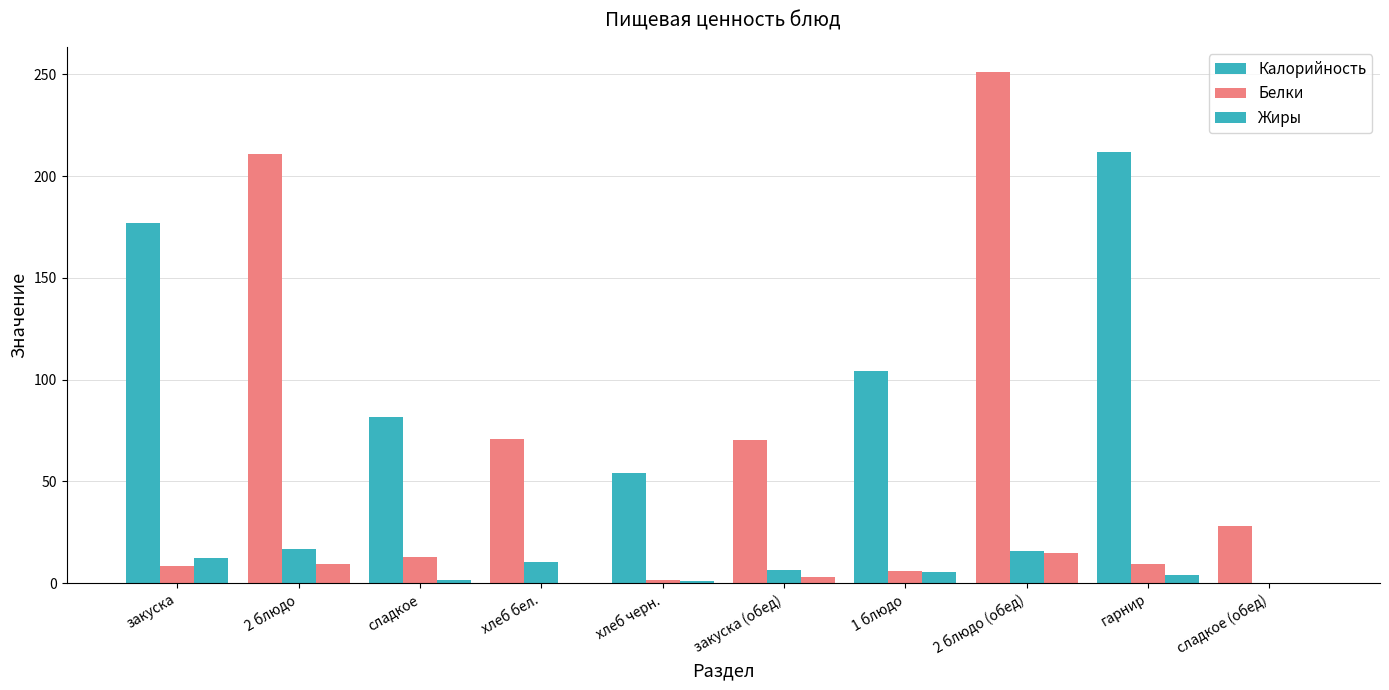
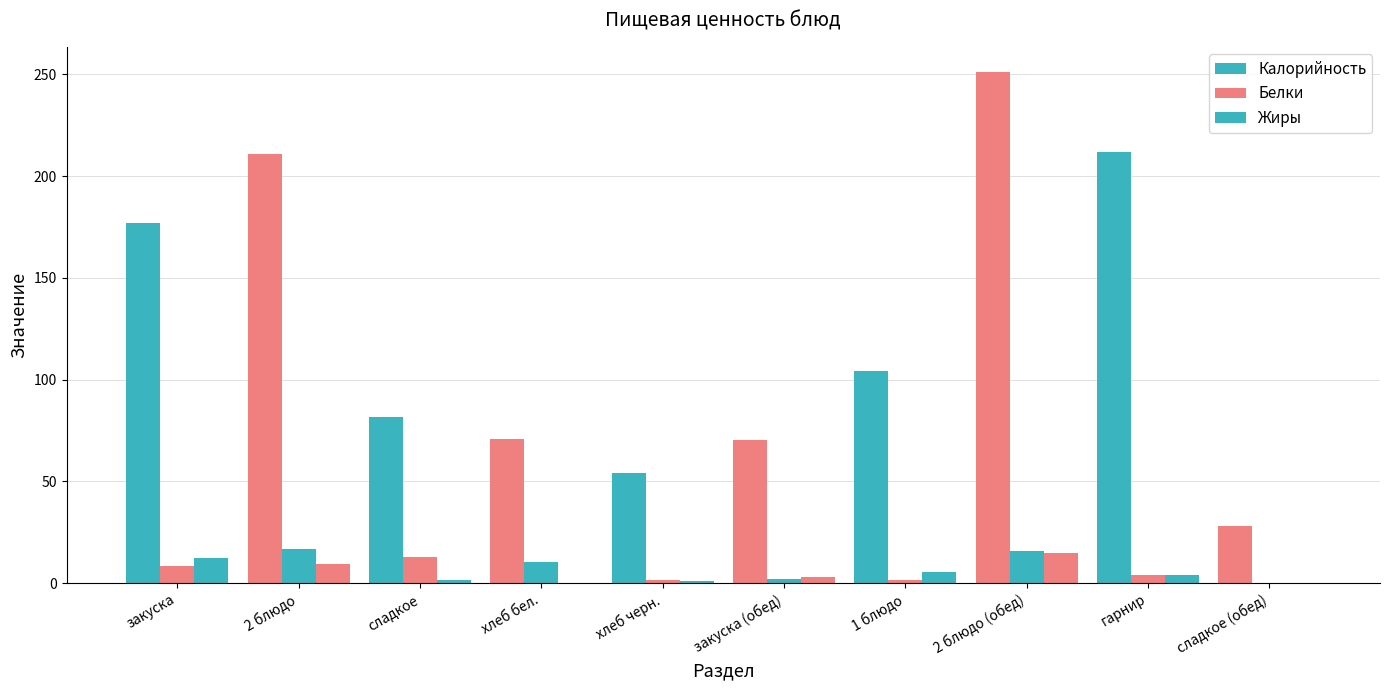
  {
    "Белки": {
      "закуска": 8,
      "2 блюдо": 17,
      "сладкое": 13,
      "хлеб бел.": 11,
      "хлеб черн.": 2,
-     "закуска (обед)": 7,
-     "1 блюдо": 6,
+     "закуска (обед)": 2,
+     "1 блюдо": 1,
      "2 блюдо (обед)": 16,
-     "гарнир": 10,
+     "гарнир": 4,
      "сладкое (обед)": 0
    }
  }
